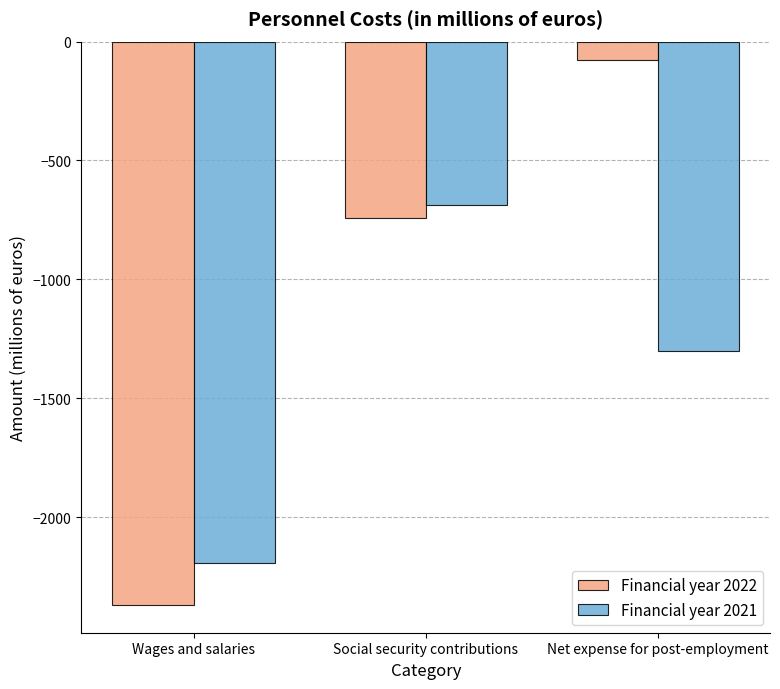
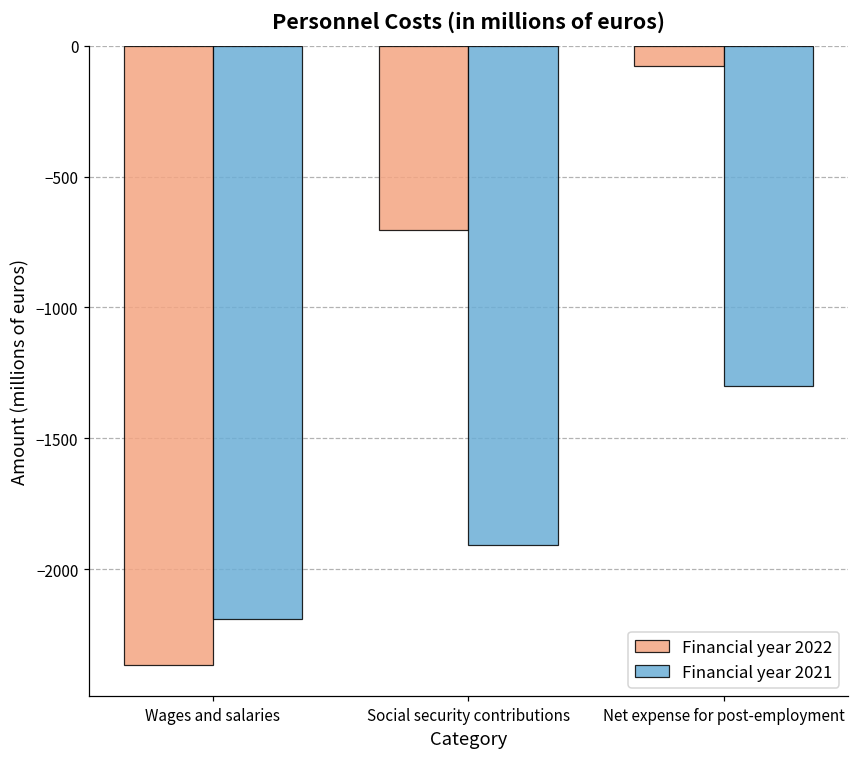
  {
    "Financial year 2022": {
      "Wages and salaries": -2370,
-     "Social security contributions": -740,
+     "Social security contributions": -700,
      "Net expense for post-employment": -80
    },
    "Financial year 2021": {
      "Wages and salaries": -2190,
-     "Social security contributions": -690,
+     "Social security contributions": -1910,
      "Net expense for post-employment": -1300
    }
  }
